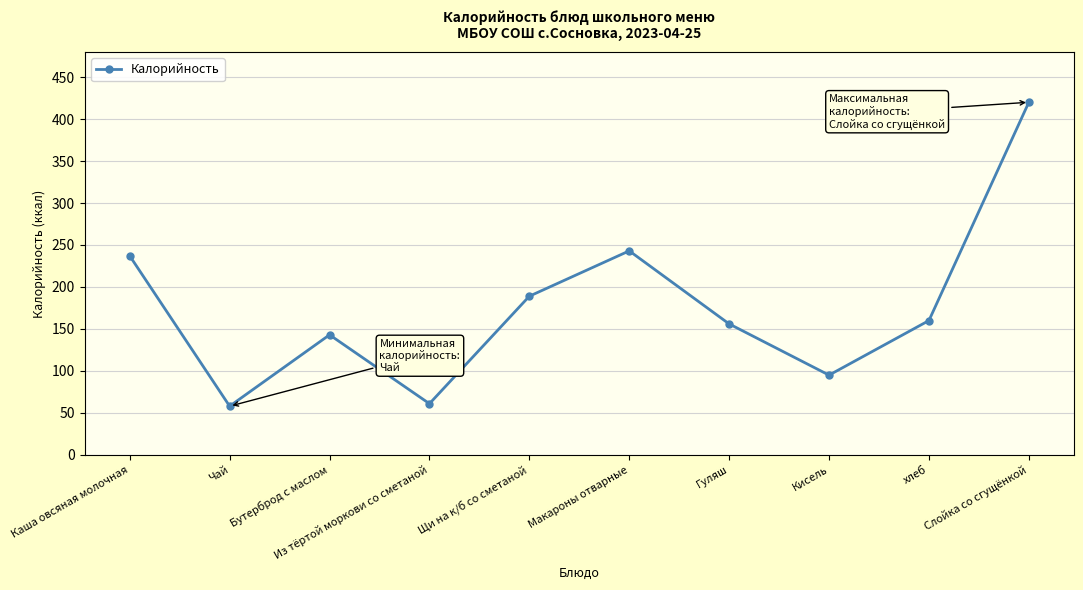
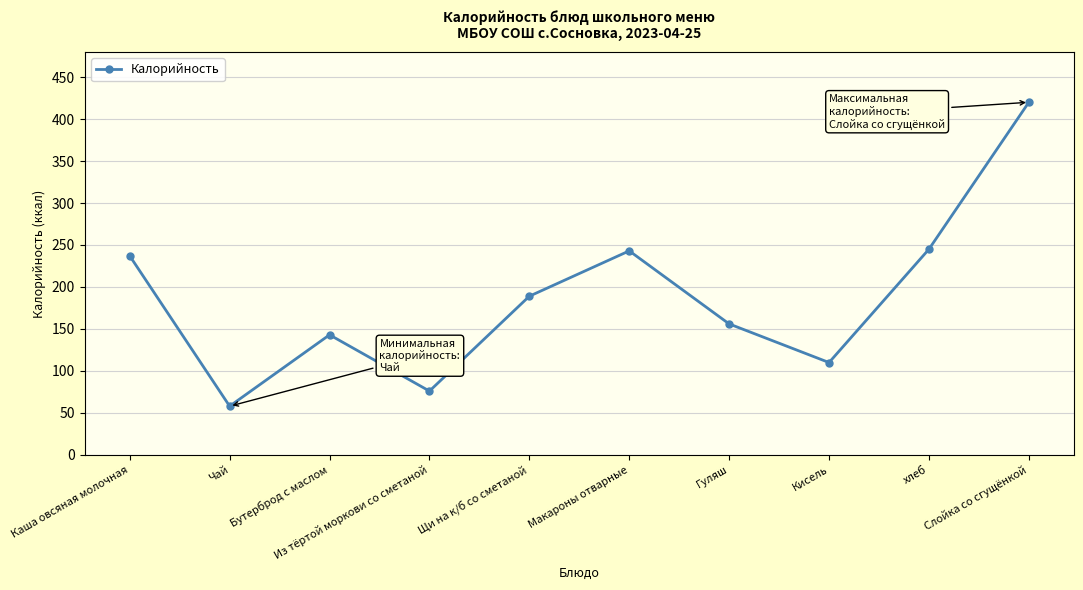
  {
    "Каша овсяная молочная": 240,
    "Чай": 60,
    "Бутерброд с маслом": 140,
-   "Из тёртой моркови со сметаной": 60,
+   "Из тёртой моркови со сметаной": 80,
    "Щи на к/б со сметаной": 190,
    "Макароны отварные": 240,
    "Гуляш": 160,
-   "Кисель": 100,
-   "хлеб": 160,
+   "Кисель": 110,
+   "хлеб": 250,
    "Слойка со сгущёнкой": 420
  }
